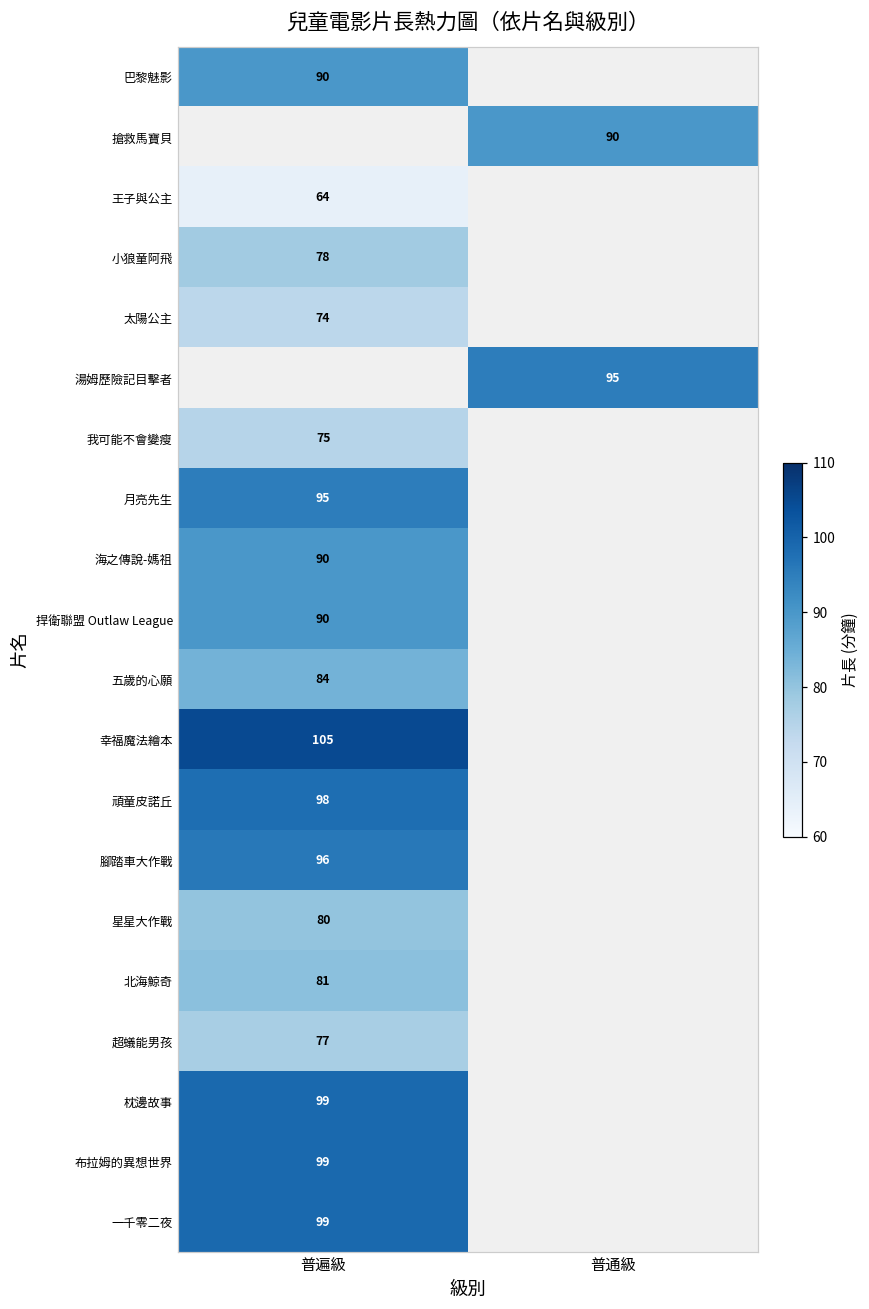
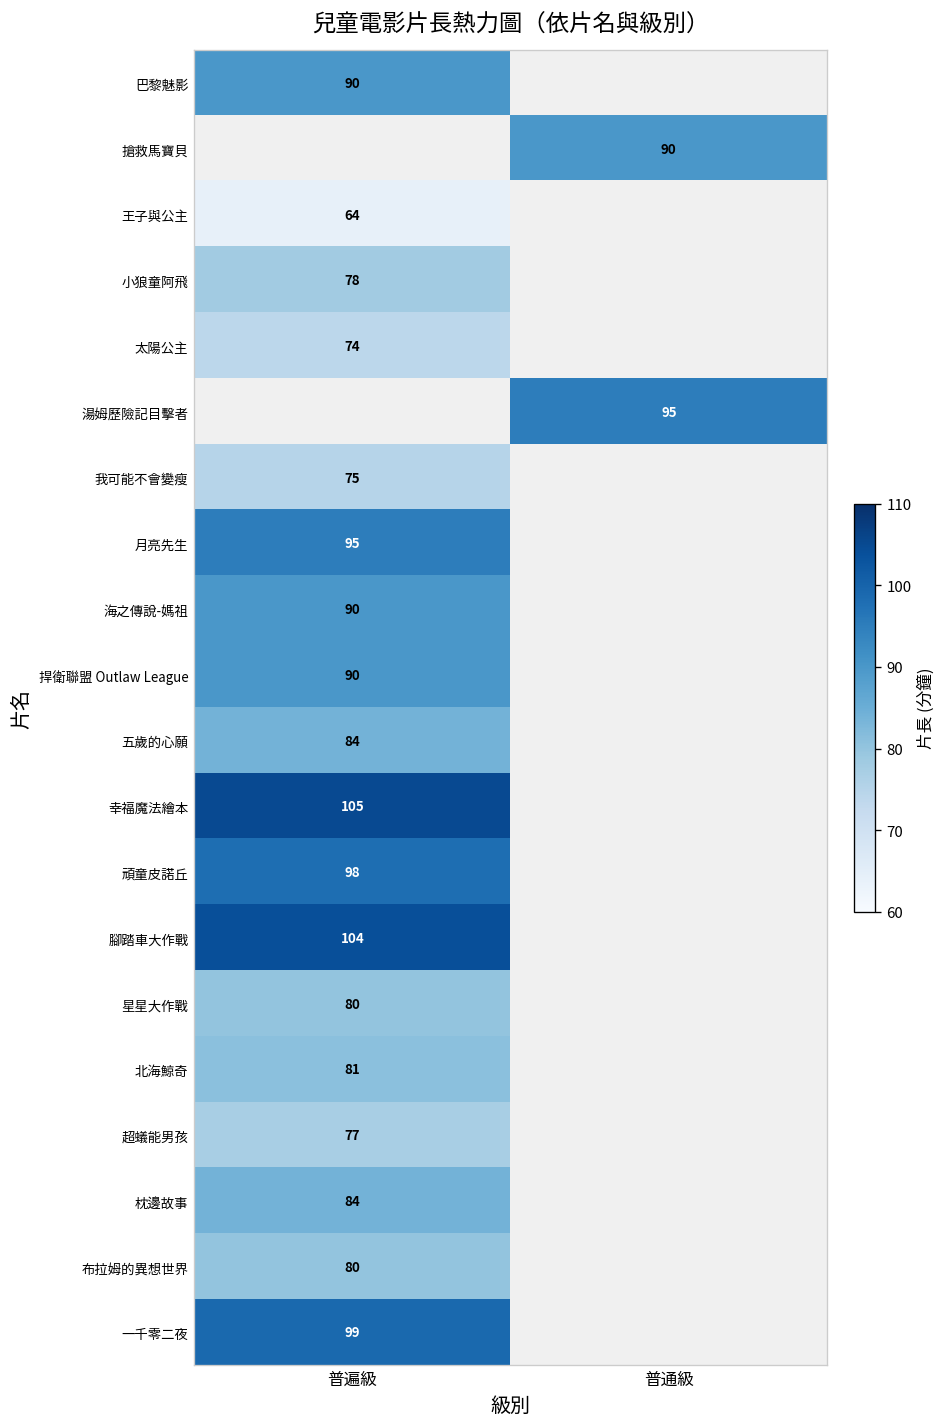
  {
    "巴黎魅影": {
      "普遍級": 90
    },
    "搶救馬寶貝": {
      "普通級": 90
    },
    "王子與公主": {
      "普遍級": 64
    },
    "小狼童阿飛": {
      "普遍級": 78
    },
    "太陽公主": {
      "普遍級": 74
    },
    "湯姆歷險記目擊者": {
      "普通級": 95
    },
    "我可能不會變瘦": {
      "普遍級": 75
    },
    "月亮先生": {
      "普遍級": 95
    },
    "海之傳說-媽祖": {
      "普遍級": 90
    },
    "捍衛聯盟 Outlaw League": {
      "普遍級": 90
    },
    "五歲的心願": {
      "普遍級": 84
    },
    "幸福魔法繪本": {
      "普遍級": 105
    },
    "頑童皮諾丘": {
      "普遍級": 98
    },
    "腳踏車大作戰": {
-     "普遍級": 96
+     "普遍級": 104
    },
    "星星大作戰": {
      "普遍級": 80
    },
    "北海鯨奇": {
      "普遍級": 81
    },
    "超蟻能男孩": {
      "普遍級": 77
    },
    "枕邊故事": {
-     "普遍級": 99
+     "普遍級": 84
    },
    "布拉姆的異想世界": {
-     "普遍級": 99
+     "普遍級": 80
    },
    "一千零二夜": {
      "普遍級": 99
    }
  }
